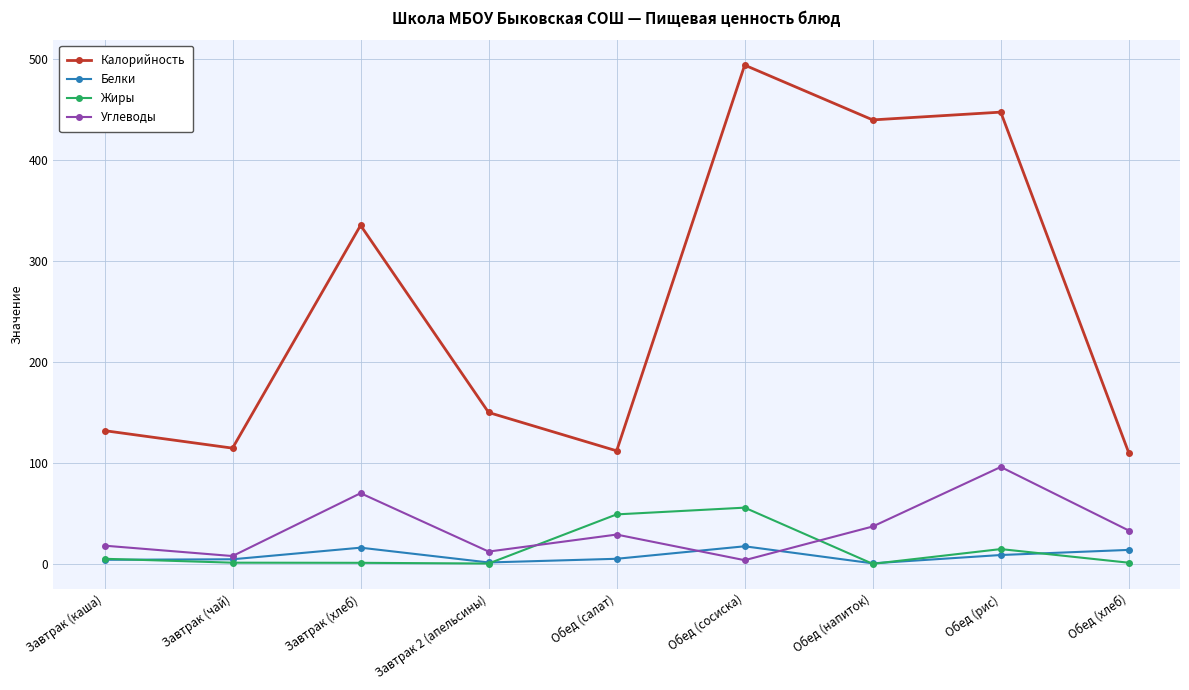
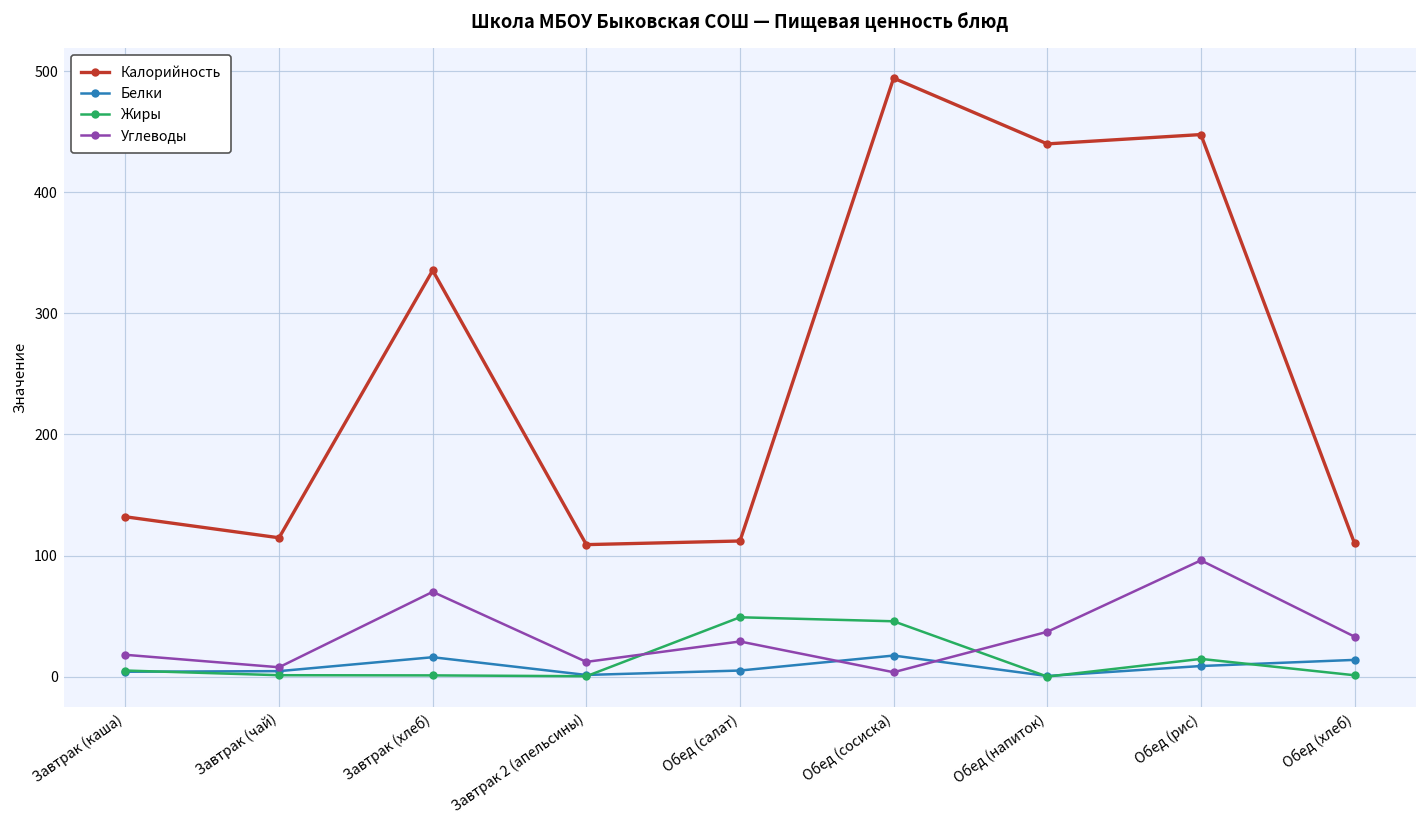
  {
    "Калорийность": {
      "Завтрак (каша)": 132,
      "Завтрак (чай)": 115,
      "Завтрак (хлеб)": 335,
-     "Завтрак 2 (апельсины)": 150,
+     "Завтрак 2 (апельсины)": 109,
      "Обед (салат)": 112,
      "Обед (сосиска)": 494,
      "Обед (напиток)": 440,
      "Обед (рис)": 448,
      "Обед (хлеб)": 110
    },
    "Белки": {
      "Завтрак (чай)": 5,
      "Завтрак (хлеб)": 16,
      "Обед (салат)": 5,
      "Обед (сосиска)": 17,
      "Обед (рис)": 9,
      "Обед (хлеб)": 14
    },
    "Жиры": {
      "Завтрак (чай)": 1,
      "Завтрак (хлеб)": 1,
      "Обед (салат)": 49,
-     "Обед (сосиска)": 56,
+     "Обед (сосиска)": 46,
      "Обед (рис)": 15,
      "Обед (хлеб)": 1
    },
    "Углеводы": {
      "Завтрак (каша)": 18,
      "Завтрак (чай)": 8,
      "Завтрак (хлеб)": 70,
      "Завтрак 2 (апельсины)": 12,
      "Обед (салат)": 29,
      "Обед (сосиска)": 4,
      "Обед (напиток)": 37,
      "Обед (рис)": 96,
      "Обед (хлеб)": 33
    }
  }
